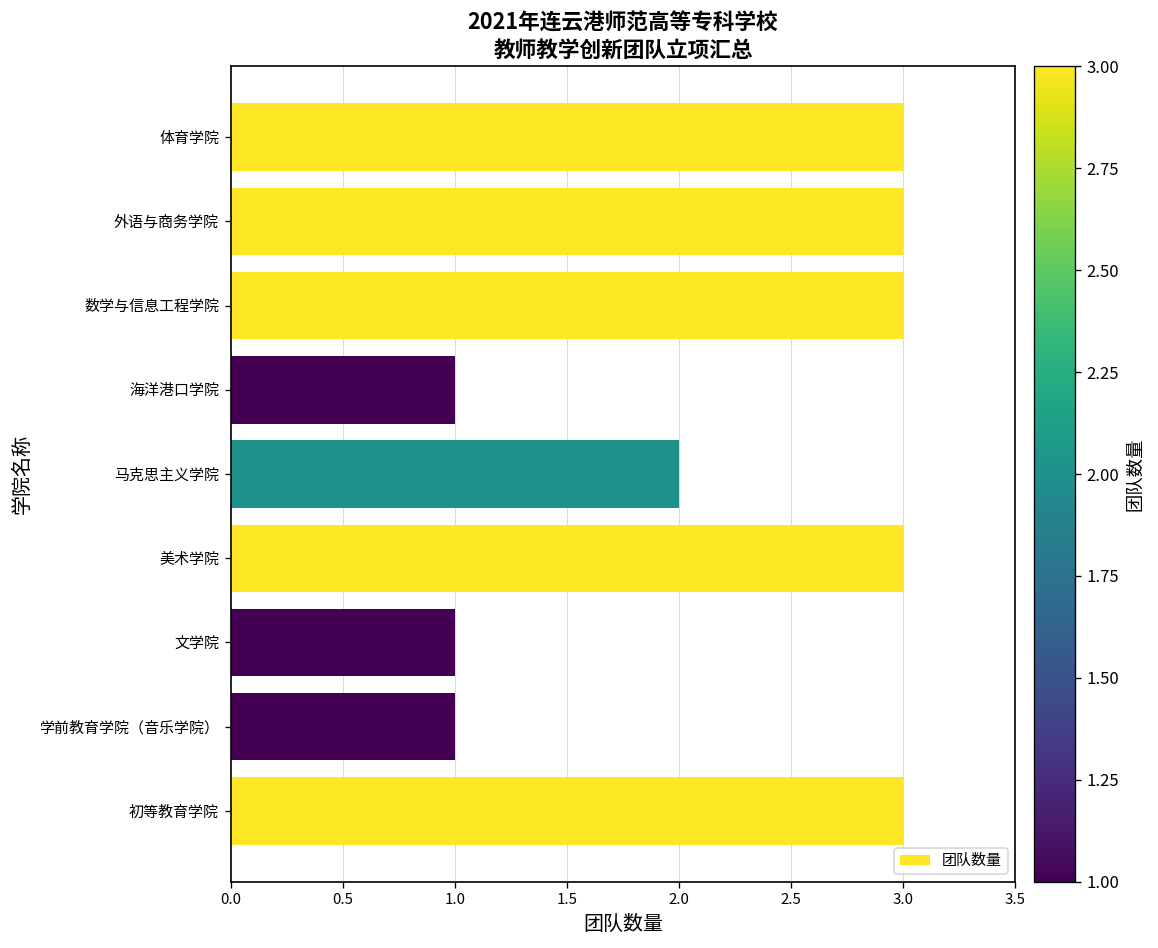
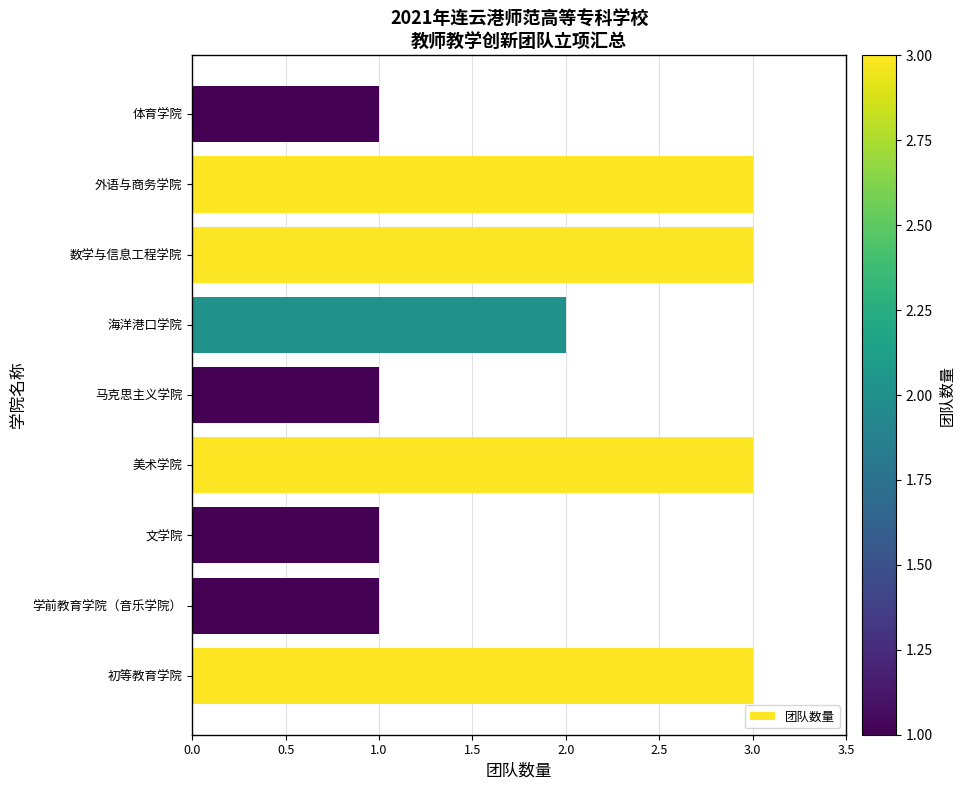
  {
-   "体育学院": 3,
+   "体育学院": 1,
    "外语与商务学院": 3,
    "数学与信息工程学院": 3,
-   "海洋港口学院": 1,
-   "马克思主义学院": 2,
+   "海洋港口学院": 2,
+   "马克思主义学院": 1,
    "美术学院": 3,
    "文学院": 1,
    "学前教育学院（音乐学院）": 1,
    "初等教育学院": 3
  }
